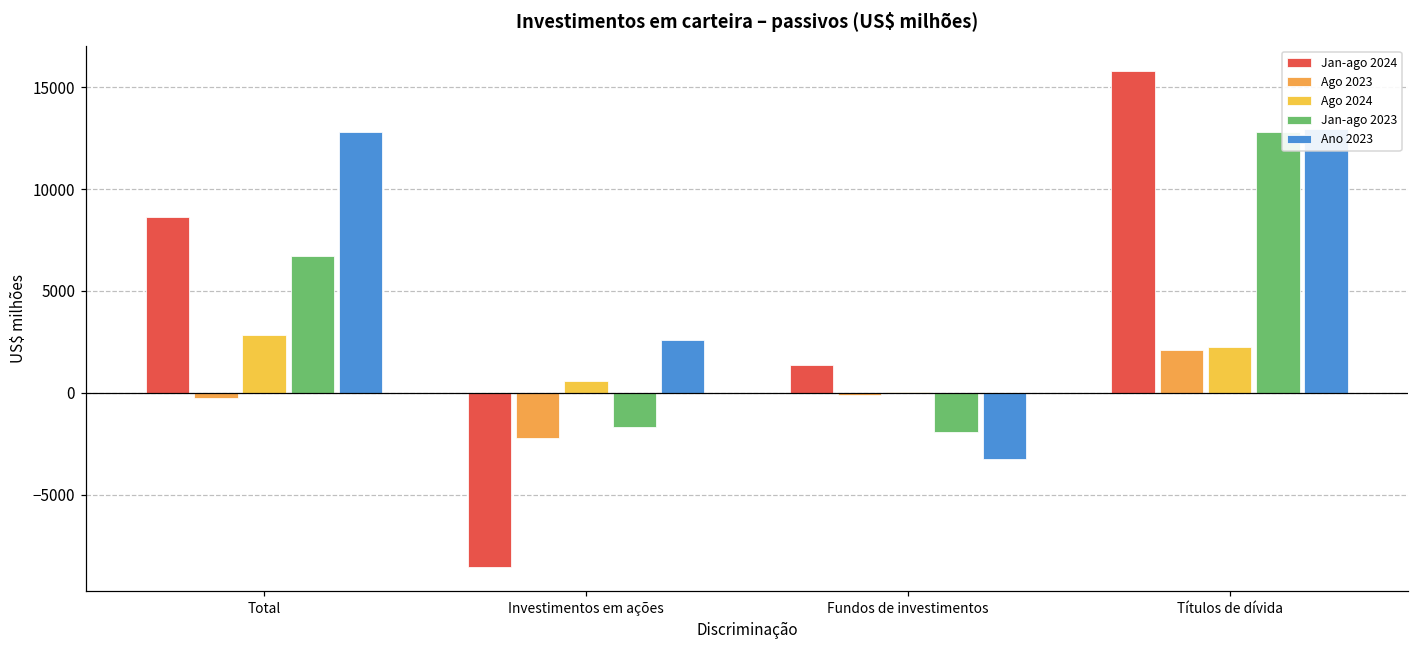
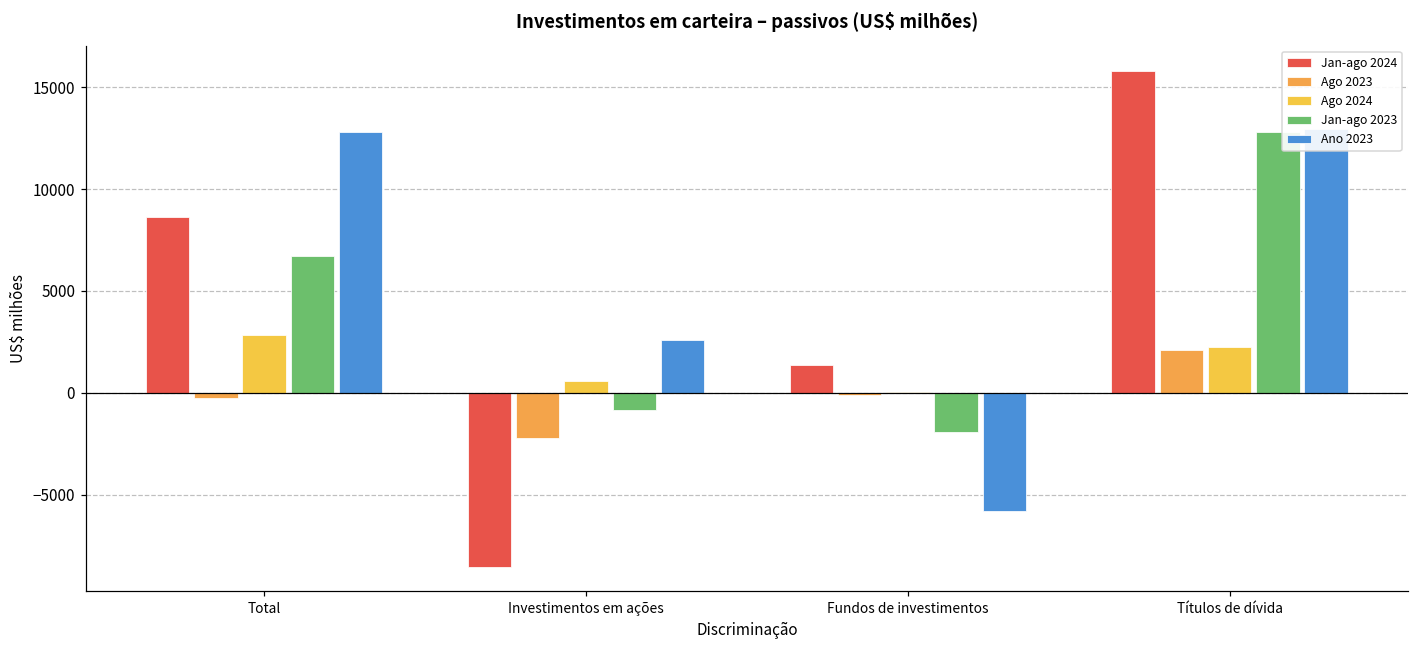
  {
    "Jan-ago 2024": {
      "Total": 8600,
      "Investimentos em ações": -8500,
      "Fundos de investimentos": 1400,
      "Títulos de dívida": 15800
    },
    "Jan-ago 2023": {
      "Total": 6700,
-     "Investimentos em ações": -1700,
+     "Investimentos em ações": -800,
      "Fundos de investimentos": -2000,
      "Títulos de dívida": 12800
    },
    "Ano 2023": {
      "Total": 12800,
      "Investimentos em ações": 2600,
-     "Fundos de investimentos": -3300
+     "Fundos de investimentos": -5800
    }
  }
